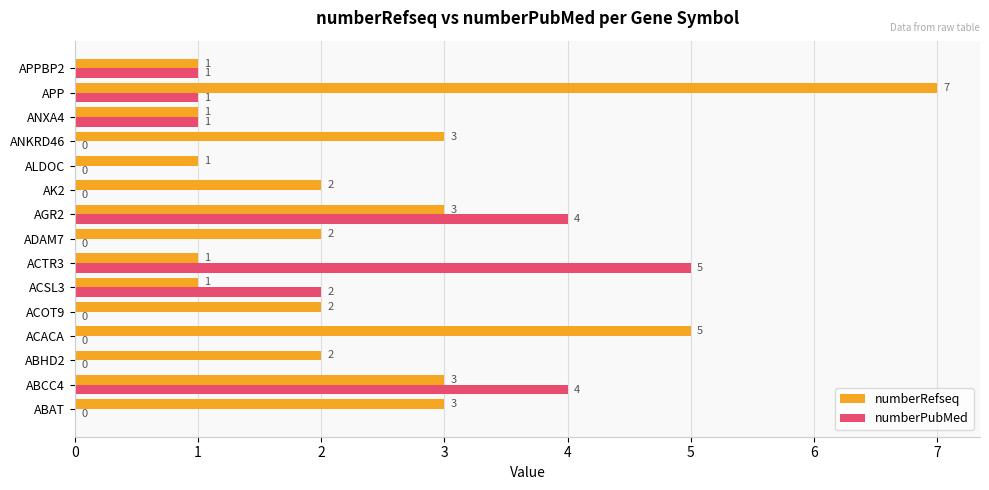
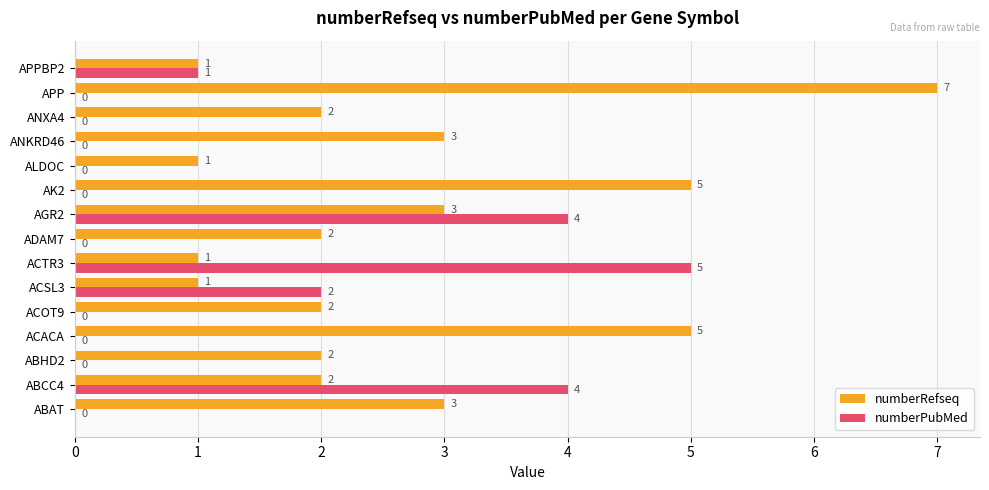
  {
    "numberRefseq": {
      "APPBP2": 1,
      "APP": 7,
-     "ANXA4": 1,
+     "ANXA4": 2,
      "ANKRD46": 3,
      "ALDOC": 1,
-     "AK2": 2,
+     "AK2": 5,
      "AGR2": 3,
      "ADAM7": 2,
      "ACTR3": 1,
      "ACSL3": 1,
      "ACOT9": 2,
      "ACACA": 5,
      "ABHD2": 2,
-     "ABCC4": 3,
+     "ABCC4": 2,
      "ABAT": 3
    },
    "numberPubMed": {
      "APPBP2": 1,
-     "APP": 1,
-     "ANXA4": 1,
+     "APP": 0,
+     "ANXA4": 0,
      "ANKRD46": 0,
      "ALDOC": 0,
      "AK2": 0,
      "AGR2": 4,
      "ADAM7": 0,
      "ACTR3": 5,
      "ACSL3": 2,
      "ACOT9": 0,
      "ACACA": 0,
      "ABHD2": 0,
      "ABCC4": 4,
      "ABAT": 0
    }
  }
